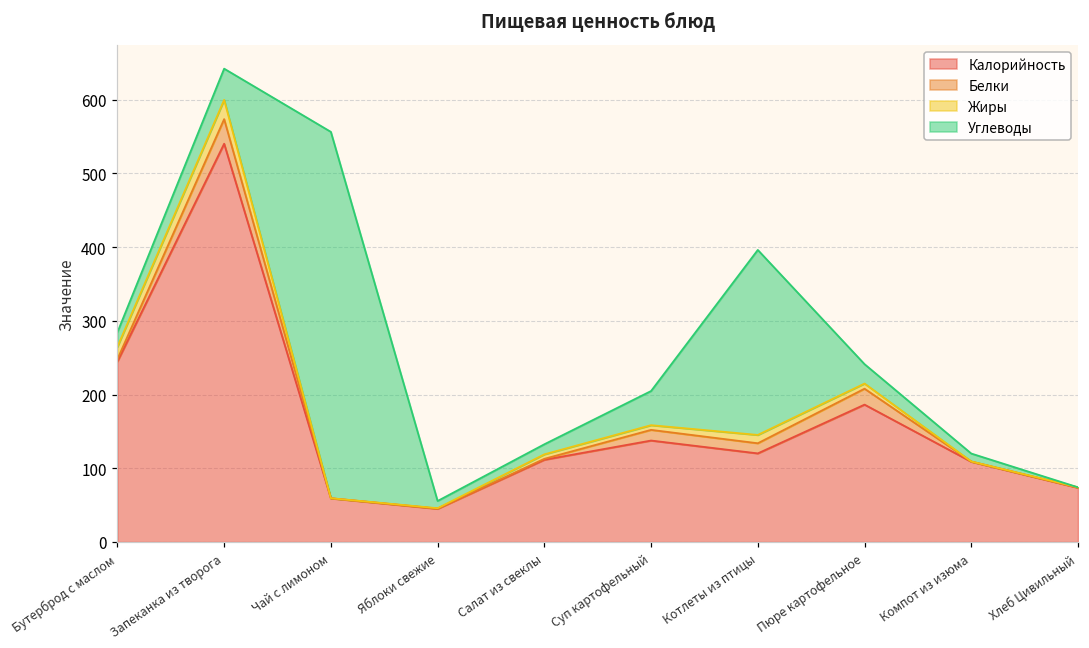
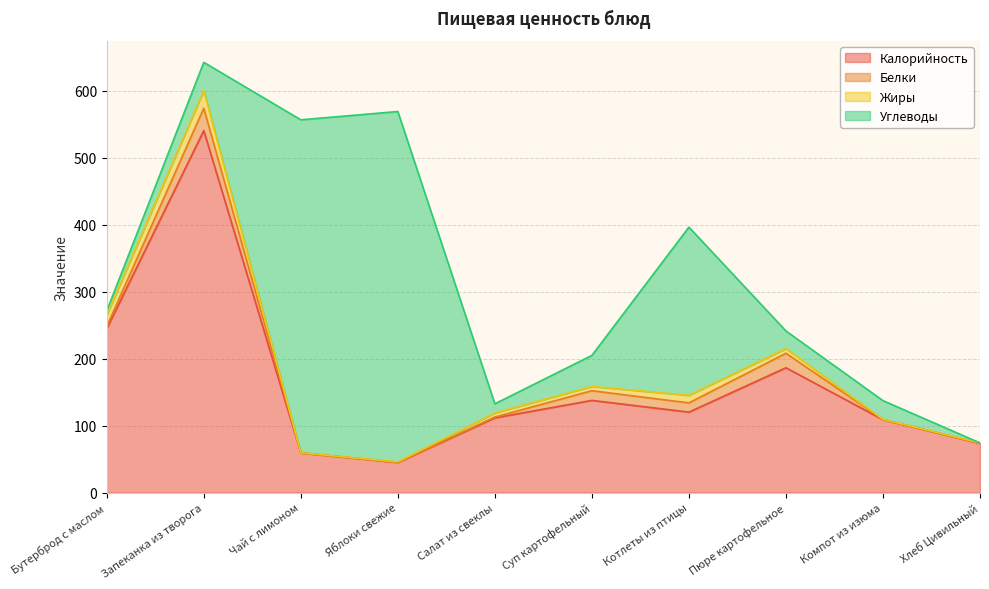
  {
    "Углеводы": {
-     "Бутерброд с маслом": 20,
+     "Бутерброд с маслом": 10,
      "Запеканка из творога": 40,
      "Чай с лимоном": 500,
-     "Яблоки свежие": 10,
+     "Яблоки свежие": 520,
      "Салат из свеклы": 10,
      "Суп картофельный": 50,
      "Котлеты из птицы": 250,
      "Пюре картофельное": 30,
-     "Компот из изюма": 10
+     "Компот из изюма": 30
    }
  }
